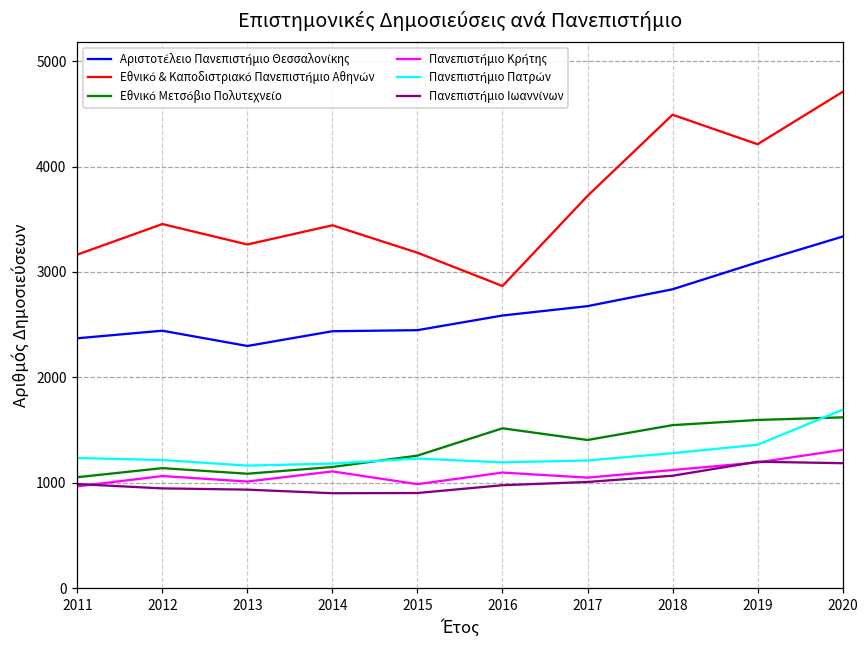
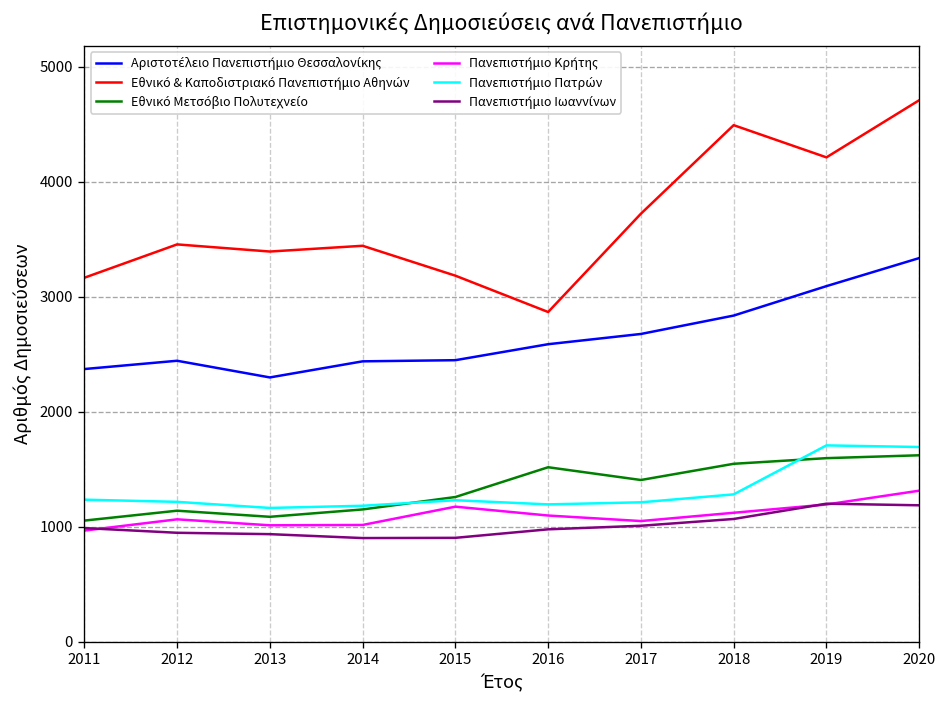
  {
    "Αριστοτέλειο Πανεπιστήμιο Θεσσαλονίκης": {
      "2011": 2400,
      "2012": 2400,
      "2013": 2300,
      "2014": 2400,
      "2015": 2400,
      "2016": 2600,
      "2017": 2700,
      "2018": 2800,
      "2019": 3100,
      "2020": 3300
    },
    "Εθνικό & Καποδιστριακό Πανεπιστήμιο Αθηνών": {
      "2011": 3200,
      "2012": 3500,
-     "2013": 3300,
+     "2013": 3400,
      "2014": 3400,
      "2015": 3200,
      "2016": 2900,
      "2017": 3700,
      "2018": 4500,
      "2019": 4200,
      "2020": 4700
    },
    "Εθνικό Μετσόβιο Πολυτεχνείο": {
      "2011": 1100,
      "2012": 1100,
      "2013": 1100,
      "2014": 1200,
      "2015": 1300,
      "2016": 1500,
      "2017": 1400,
      "2018": 1500,
      "2019": 1600,
      "2020": 1600
    },
    "Πανεπιστήμιο Κρήτης": {
      "2012": 1100,
      "2013": 1000,
-     "2014": 1100,
-     "2015": 1000,
+     "2014": 1000,
+     "2015": 1200,
      "2016": 1100,
      "2017": 1000,
      "2018": 1100,
      "2020": 1300
    },
    "Πανεπιστήμιο Πατρών": {
      "2011": 1200,
      "2012": 1200,
      "2013": 1200,
      "2014": 1200,
      "2015": 1200,
      "2016": 1200,
      "2017": 1200,
      "2018": 1300,
-     "2019": 1400,
+     "2019": 1700,
      "2020": 1700
    },
    "Πανεπιστήμιο Ιωαννίνων": {
      "2012": 900,
      "2013": 900,
      "2014": 900,
      "2015": 900,
      "2016": 1000,
      "2017": 1000,
      "2018": 1100,
      "2020": 1200
    }
  }
